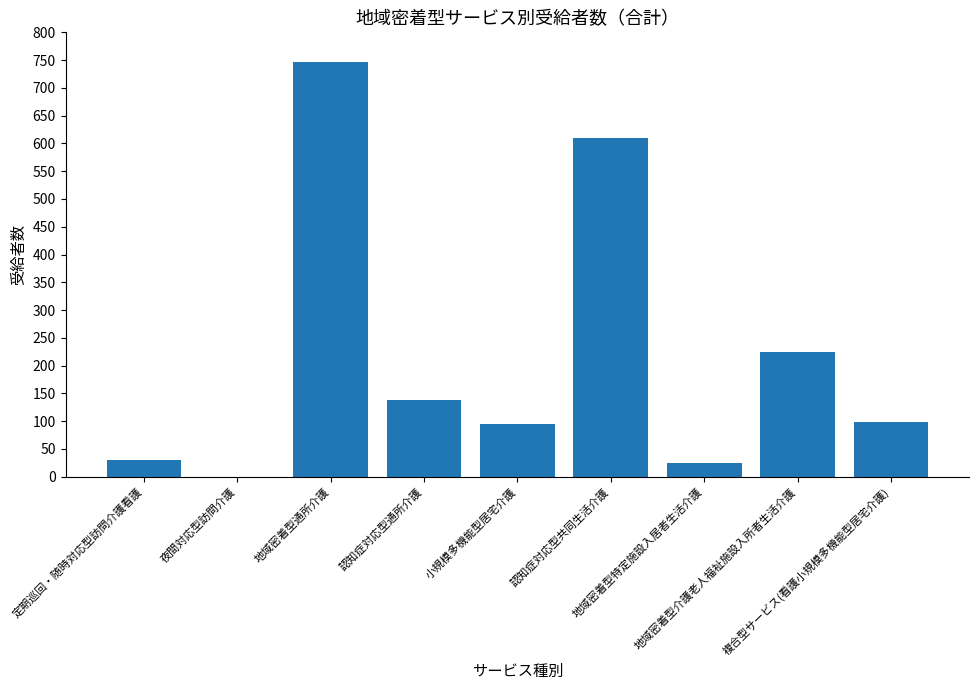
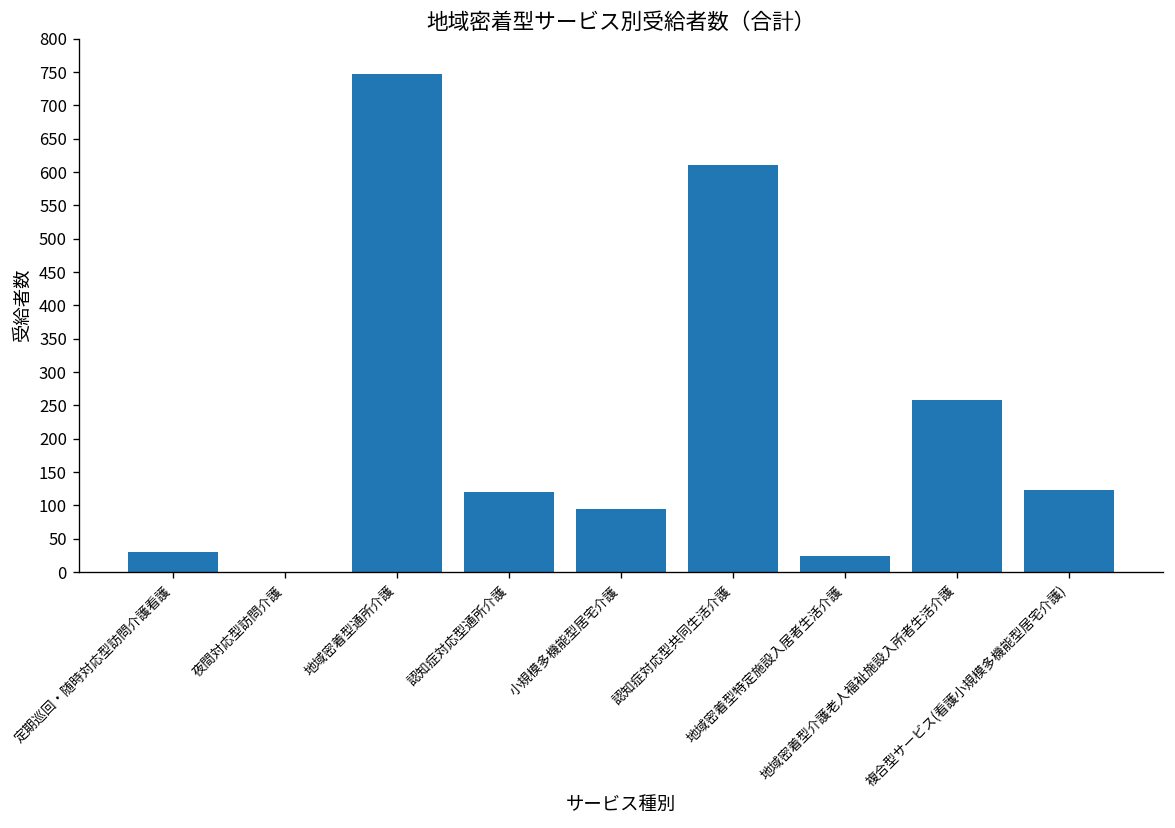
  {
    "定期巡回・随時対応型訪問介護看護": 30,
    "夜間対応型訪問介護": 0,
    "地域密着型通所介護": 750,
-   "認知症対応型通所介護": 140,
+   "認知症対応型通所介護": 120,
    "小規模多機能型居宅介護": 100,
    "認知症対応型共同生活介護": 610,
    "地域密着型特定施設入居者生活介護": 20,
-   "地域密着型介護老人福祉施設入所者生活介護": 230,
-   "複合型サービス(看護小規模多機能型居宅介護)": 100
+   "地域密着型介護老人福祉施設入所者生活介護": 260,
+   "複合型サービス(看護小規模多機能型居宅介護)": 120
  }
